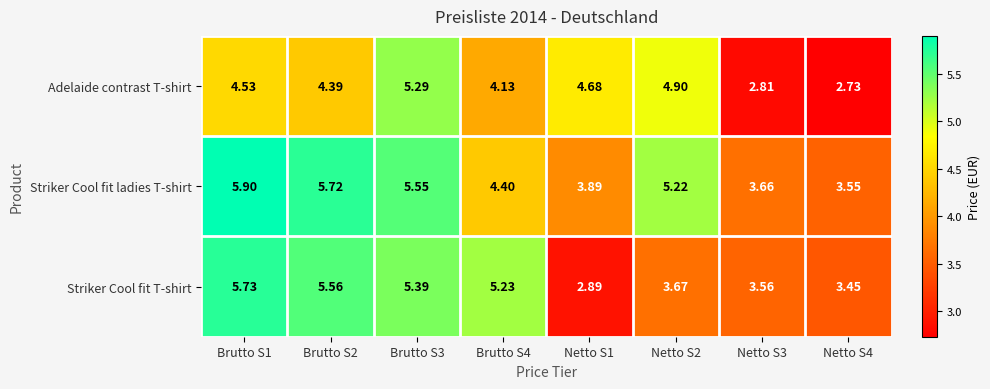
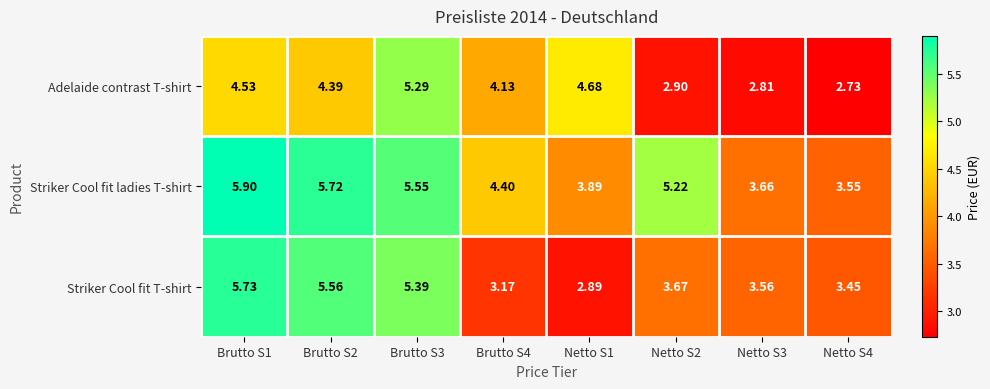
  {
    "Adelaide contrast T-shirt": {
      "Brutto S1": 4.53,
      "Brutto S2": 4.39,
      "Brutto S3": 5.29,
      "Brutto S4": 4.13,
      "Netto S1": 4.68,
-     "Netto S2": 4.90,
+     "Netto S2": 2.90,
      "Netto S3": 2.81,
      "Netto S4": 2.73
    },
    "Striker Cool fit ladies T-shirt": {
      "Brutto S1": 5.90,
      "Brutto S2": 5.72,
      "Brutto S3": 5.55,
      "Brutto S4": 4.40,
      "Netto S1": 3.89,
      "Netto S2": 5.22,
      "Netto S3": 3.66,
      "Netto S4": 3.55
    },
    "Striker Cool fit T-shirt": {
      "Brutto S1": 5.73,
      "Brutto S2": 5.56,
      "Brutto S3": 5.39,
-     "Brutto S4": 5.23,
+     "Brutto S4": 3.17,
      "Netto S1": 2.89,
      "Netto S2": 3.67,
      "Netto S3": 3.56,
      "Netto S4": 3.45
    }
  }
